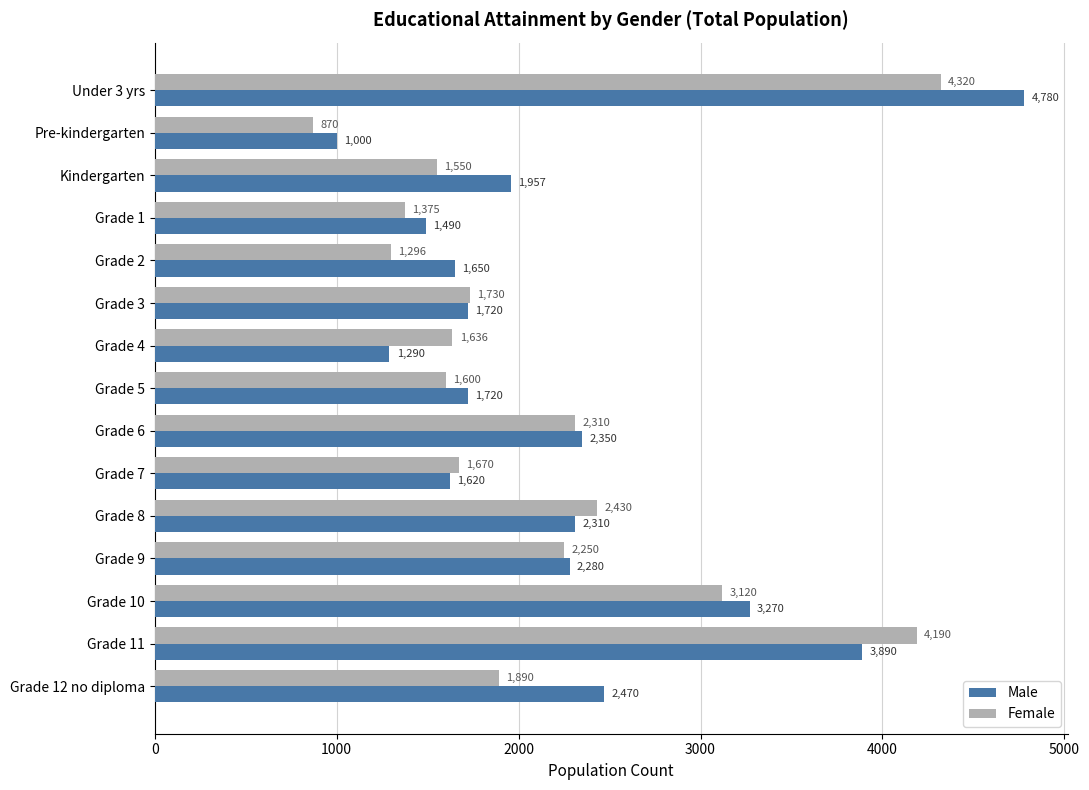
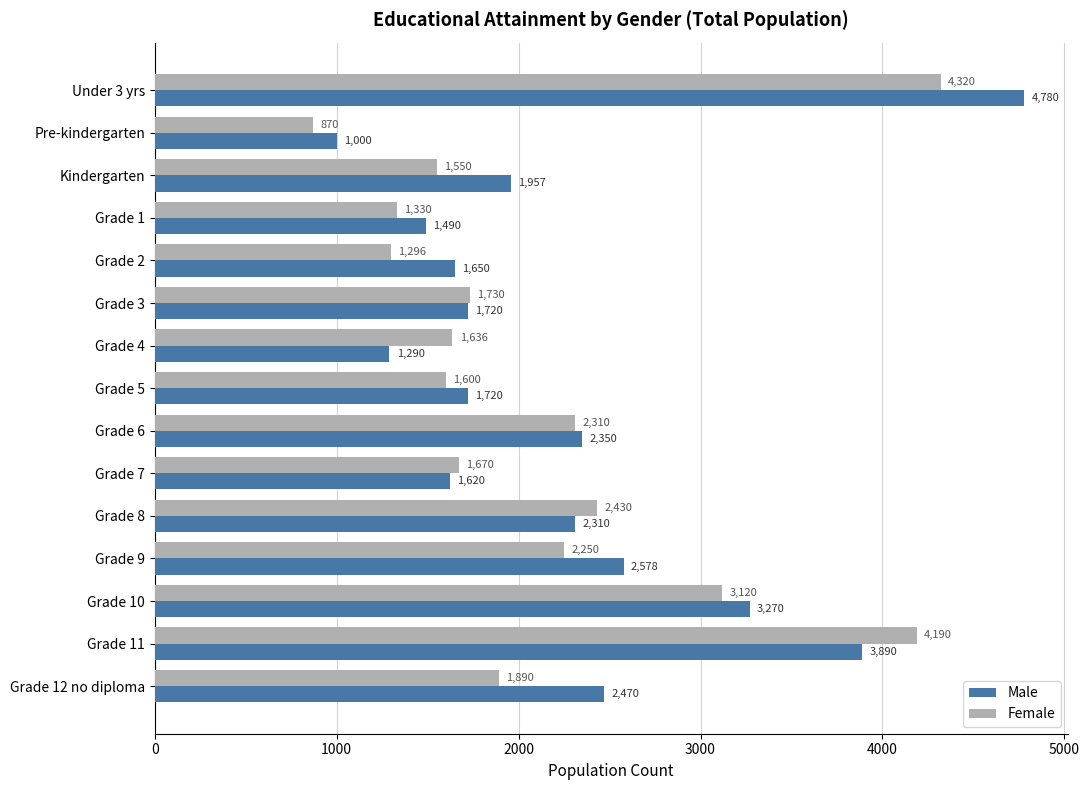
  {
    "Male": {
      "Under 3 yrs": "4,780",
      "Pre-kindergarten": "1,000",
      "Kindergarten": "1,957",
      "Grade 1": "1,490",
      "Grade 2": "1,650",
      "Grade 3": "1,720",
      "Grade 4": "1,290",
      "Grade 5": "1,720",
      "Grade 6": "2,350",
      "Grade 7": "1,620",
      "Grade 8": "2,310",
-     "Grade 9": "2,280",
+     "Grade 9": "2,578",
      "Grade 10": "3,270",
      "Grade 11": "3,890",
      "Grade 12 no diploma": "2,470"
    },
    "Female": {
      "Under 3 yrs": "4,320",
      "Pre-kindergarten": "870",
      "Kindergarten": "1,550",
-     "Grade 1": "1,375",
+     "Grade 1": "1,330",
      "Grade 2": "1,296",
      "Grade 3": "1,730",
      "Grade 4": "1,636",
      "Grade 5": "1,600",
      "Grade 6": "2,310",
      "Grade 7": "1,670",
      "Grade 8": "2,430",
      "Grade 9": "2,250",
      "Grade 10": "3,120",
      "Grade 11": "4,190",
      "Grade 12 no diploma": "1,890"
    }
  }
